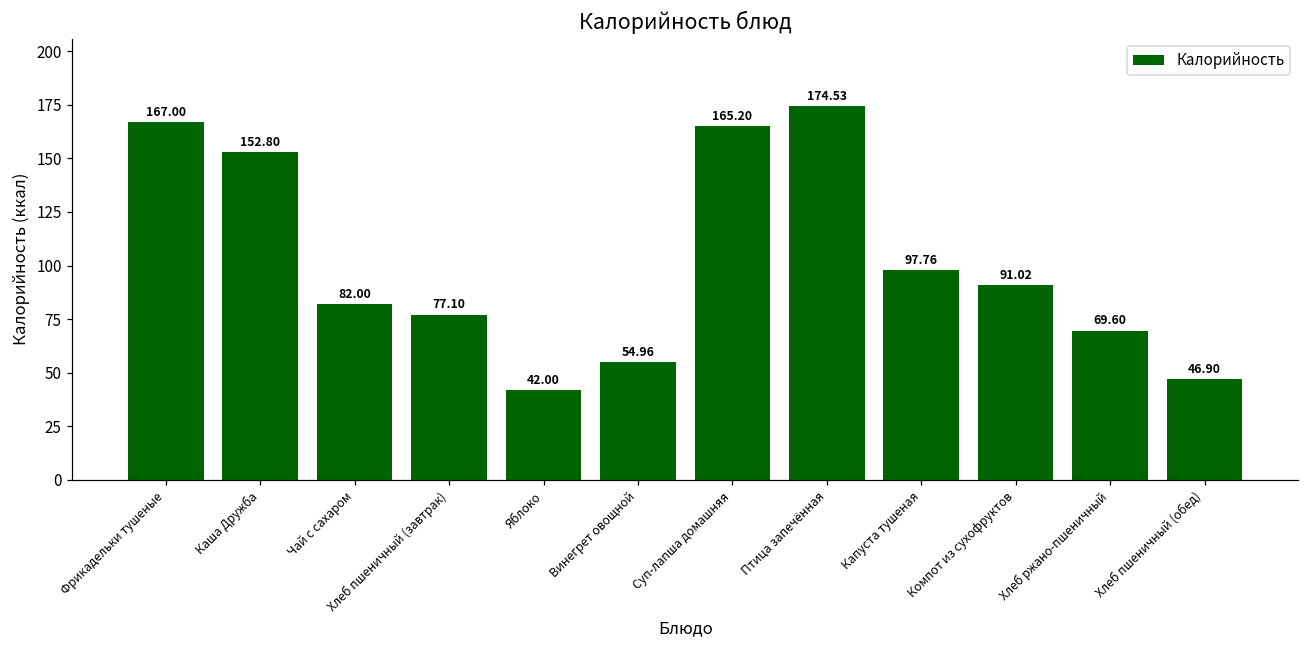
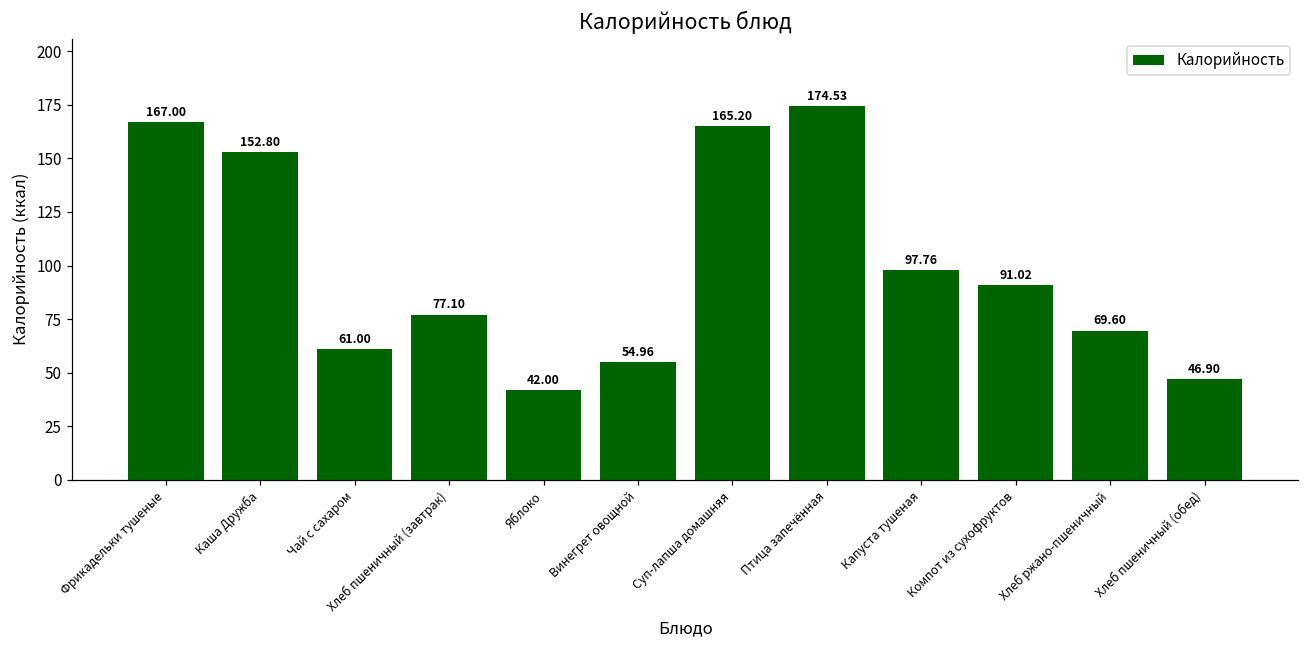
  {
    "Фрикадельки тушеные": 167.00,
    "Каша Дружба": 152.80,
-   "Чай с сахаром": 82.00,
+   "Чай с сахаром": 61.00,
    "Хлеб пшеничный (завтрак)": 77.10,
    "Яблоко": 42.00,
    "Винегрет овощной": 54.96,
    "Суп-лапша домашняя": 165.20,
    "Птица запечённая": 174.53,
    "Капуста тушеная": 97.76,
    "Компот из сухофруктов": 91.02,
    "Хлеб ржано-пшеничный": 69.60,
    "Хлеб пшеничный (обед)": 46.90
  }
